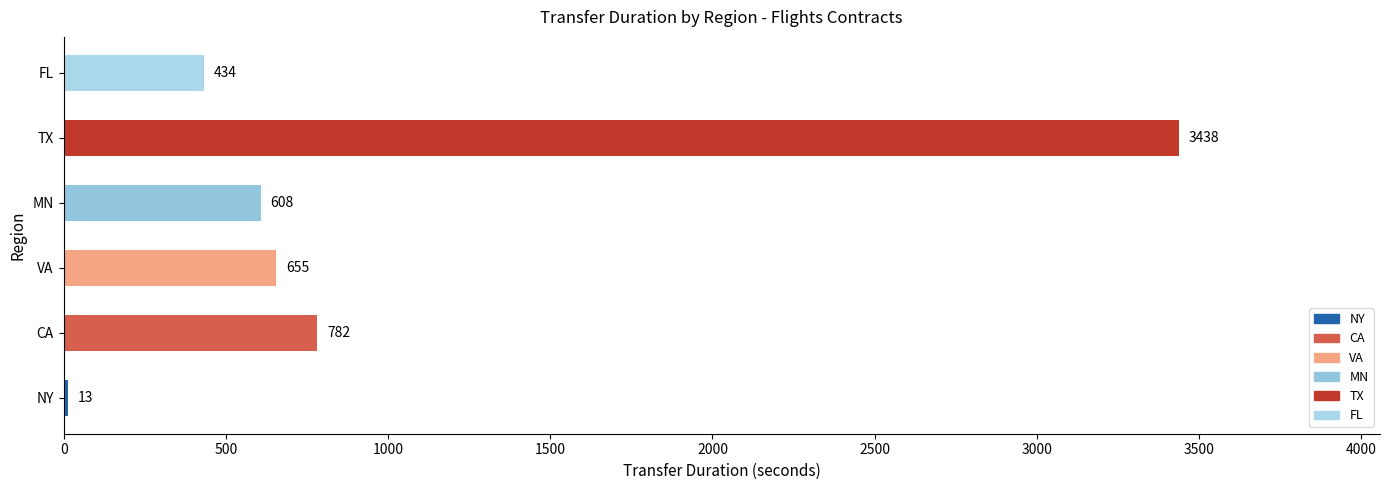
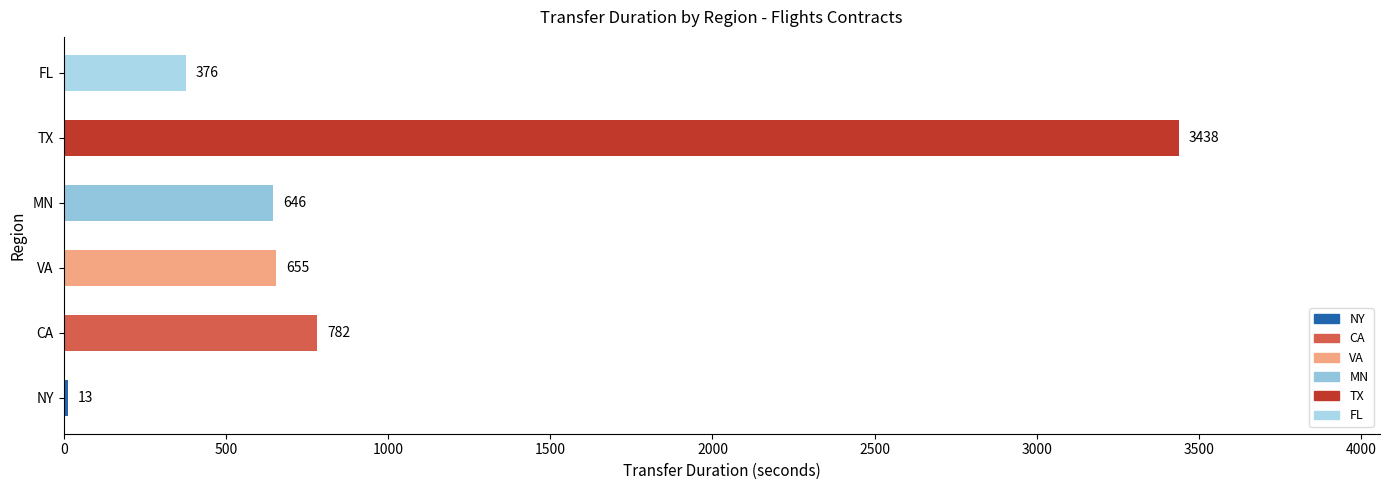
  {
-   "FL": 434,
+   "FL": 376,
    "TX": 3438,
-   "MN": 608,
+   "MN": 646,
    "VA": 655,
    "CA": 782,
    "NY": 13
  }
